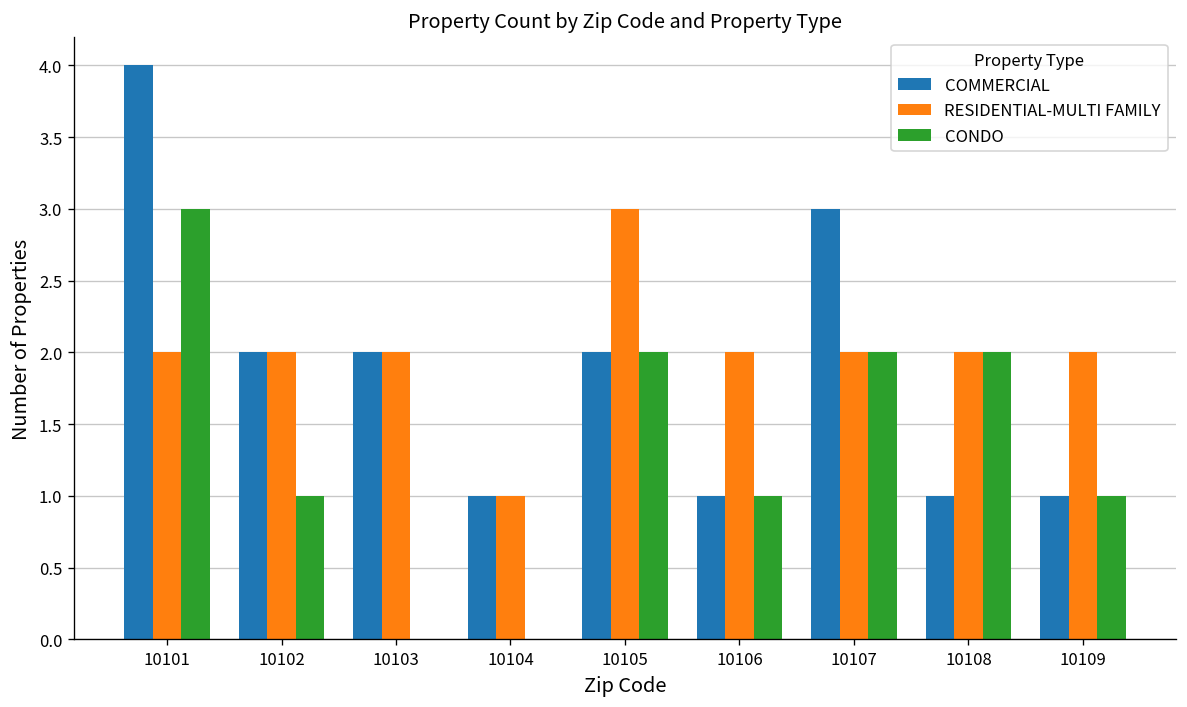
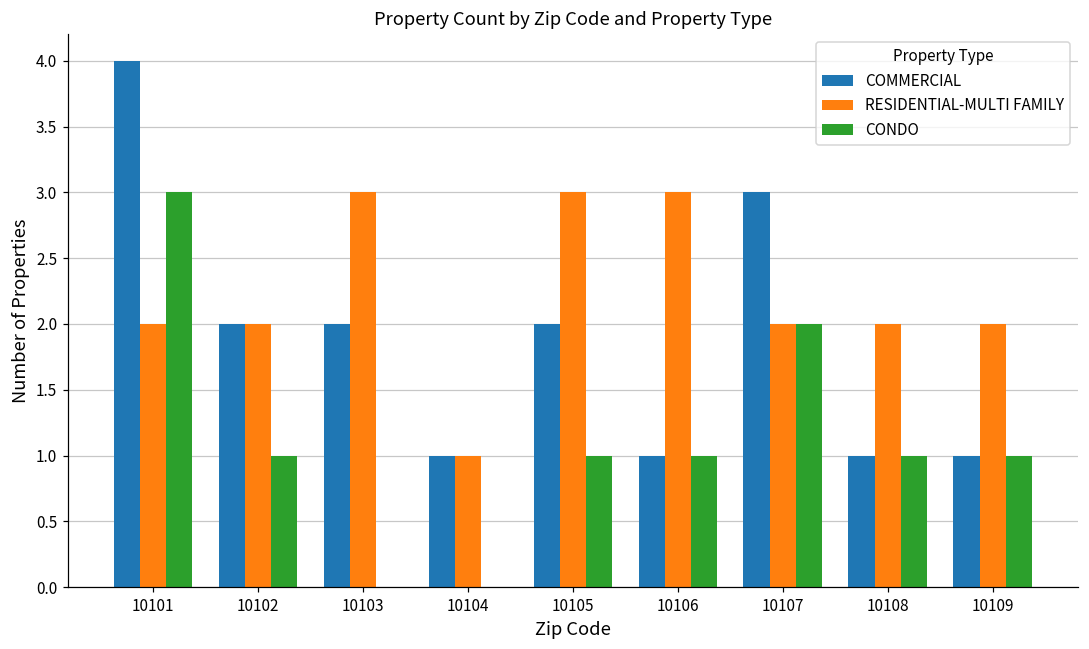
  {
    "COMMERCIAL": {
      "10101": 4,
      "10102": 2,
      "10103": 2,
      "10104": 1,
      "10105": 2,
      "10106": 1,
      "10107": 3,
      "10108": 1,
      "10109": 1
    },
    "RESIDENTIAL-MULTI FAMILY": {
      "10101": 2,
      "10102": 2,
-     "10103": 2,
+     "10103": 3,
      "10104": 1,
      "10105": 3,
-     "10106": 2,
+     "10106": 3,
      "10107": 2,
      "10108": 2,
      "10109": 2
    },
    "CONDO": {
      "10101": 3,
      "10102": 1,
      "10103": 0,
      "10104": 0,
-     "10105": 2,
+     "10105": 1,
      "10106": 1,
      "10107": 2,
-     "10108": 2,
+     "10108": 1,
      "10109": 1
    }
  }
